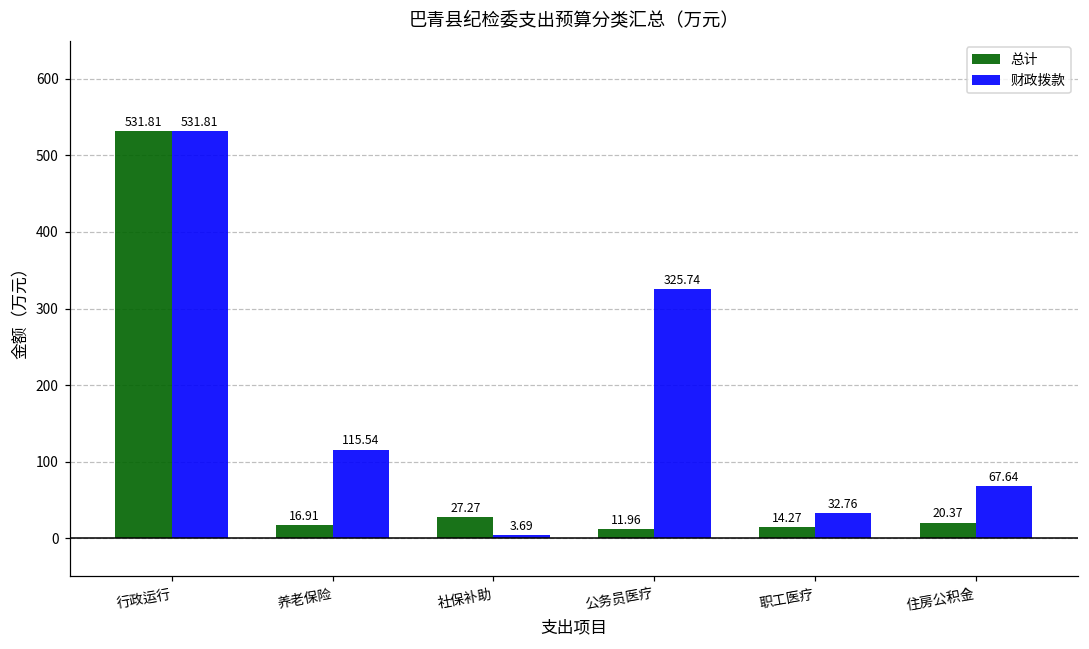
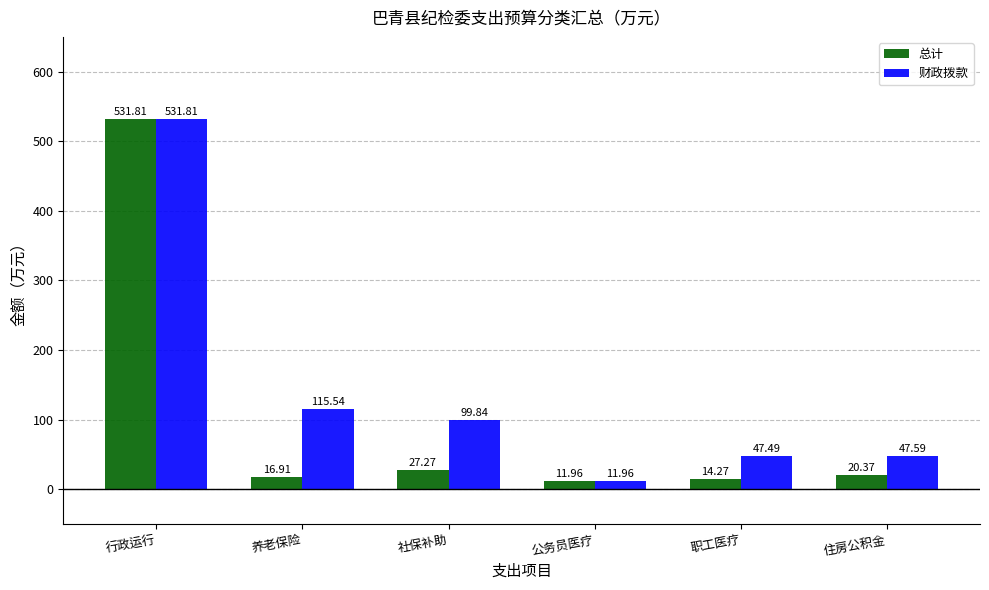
  {
    "总计": {
      "行政运行": 531.81,
      "养老保险": 16.91,
      "社保补助": 27.27,
      "公务员医疗": 11.96,
      "职工医疗": 14.27,
      "住房公积金": 20.37
    },
    "财政拨款": {
      "行政运行": 531.81,
      "养老保险": 115.54,
-     "社保补助": 3.69,
-     "公务员医疗": 325.74,
-     "职工医疗": 32.76,
-     "住房公积金": 67.64
+     "社保补助": 99.84,
+     "公务员医疗": 11.96,
+     "职工医疗": 47.49,
+     "住房公积金": 47.59
    }
  }
